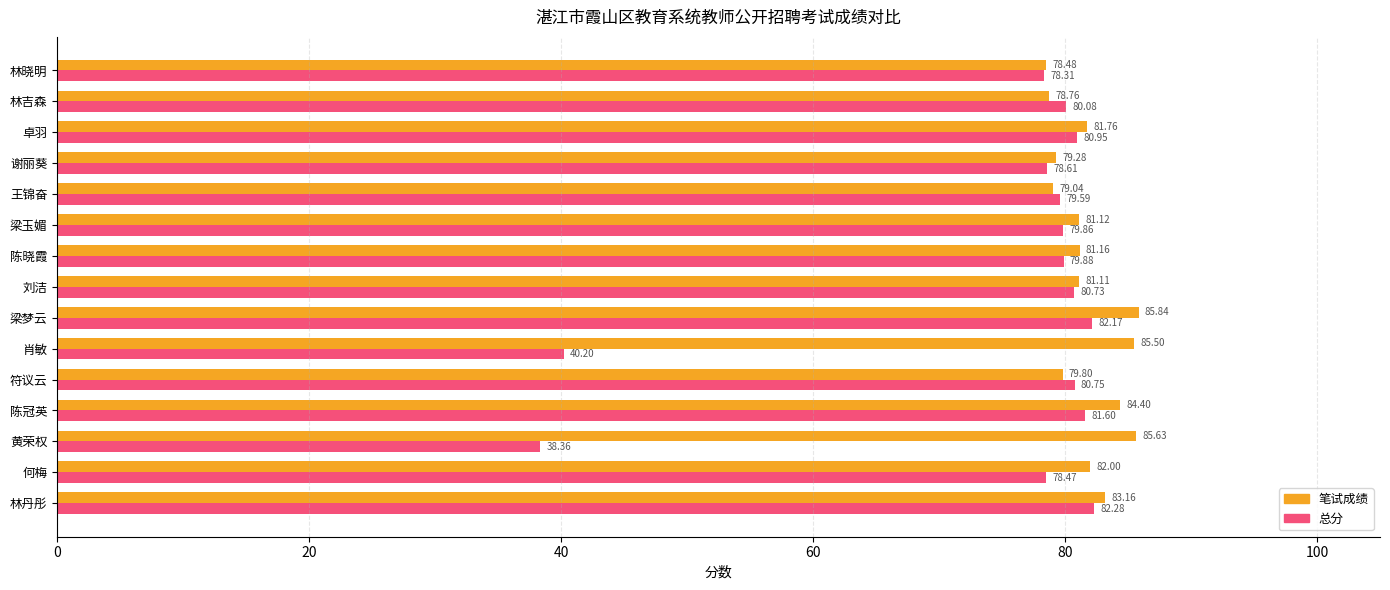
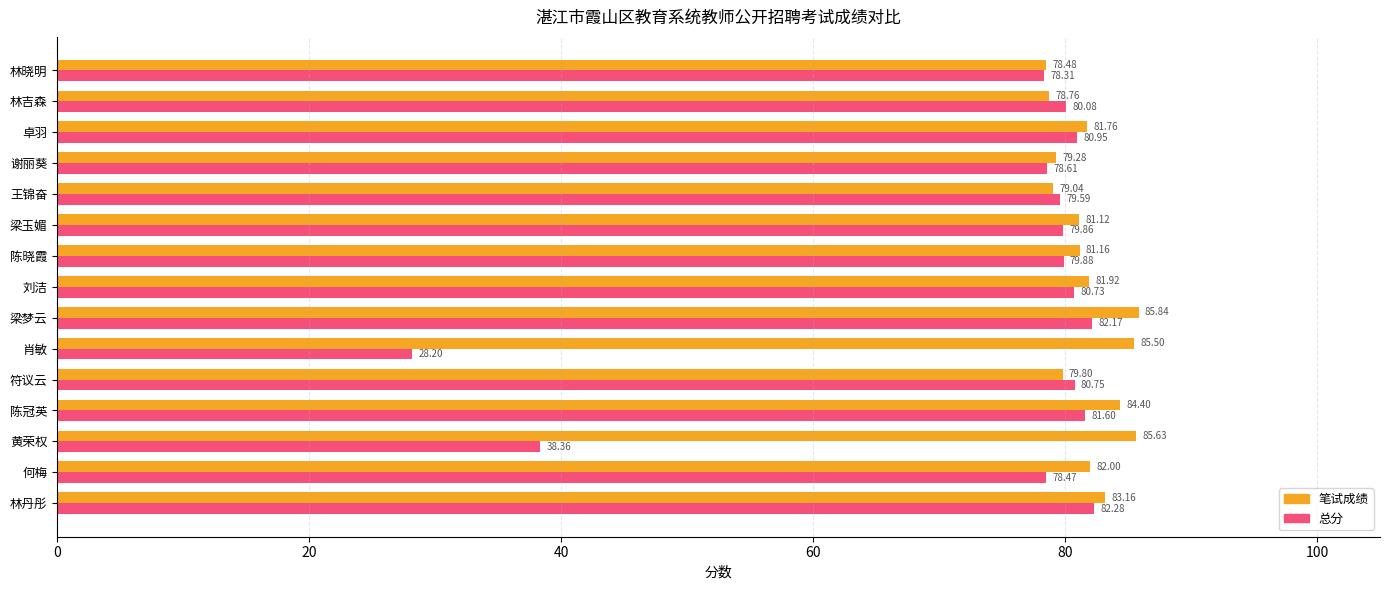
  {
    "笔试成绩": {
      "林晓明": 78.48,
      "林吉森": 78.76,
      "卓羽": 81.76,
      "谢丽葵": 79.28,
      "王锦奋": 79.04,
      "梁玉媚": 81.12,
      "陈晓霞": 81.16,
-     "刘洁": 81.11,
+     "刘洁": 81.92,
      "梁梦云": 85.84,
      "肖敏": 85.50,
      "符议云": 79.80,
      "陈冠英": 84.40,
      "黄荣权": 85.63,
      "何梅": 82.00,
      "林丹彤": 83.16
    },
    "总分": {
      "林晓明": 78.31,
      "林吉森": 80.08,
      "卓羽": 80.95,
      "谢丽葵": 78.61,
      "王锦奋": 79.59,
      "梁玉媚": 79.86,
      "陈晓霞": 79.88,
      "刘洁": 80.73,
      "梁梦云": 82.17,
-     "肖敏": 40.20,
+     "肖敏": 28.20,
      "符议云": 80.75,
      "陈冠英": 81.60,
      "黄荣权": 38.36,
      "何梅": 78.47,
      "林丹彤": 82.28
    }
  }
